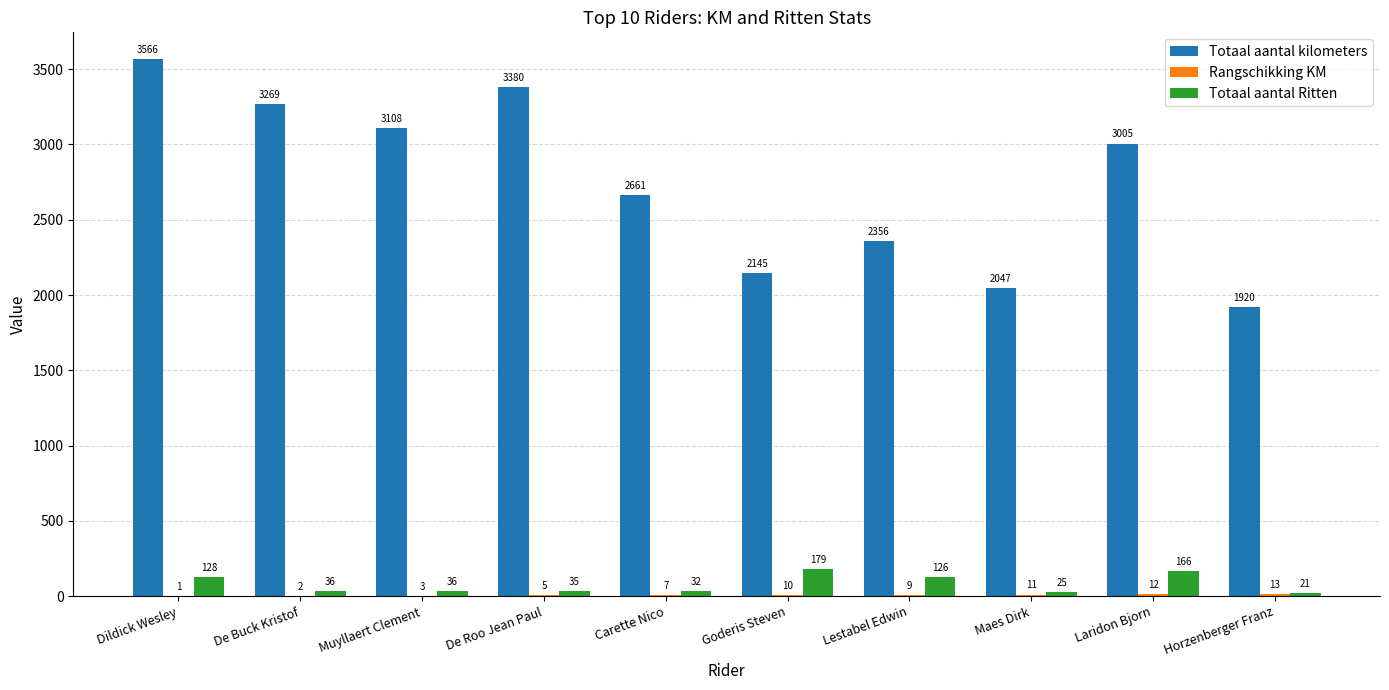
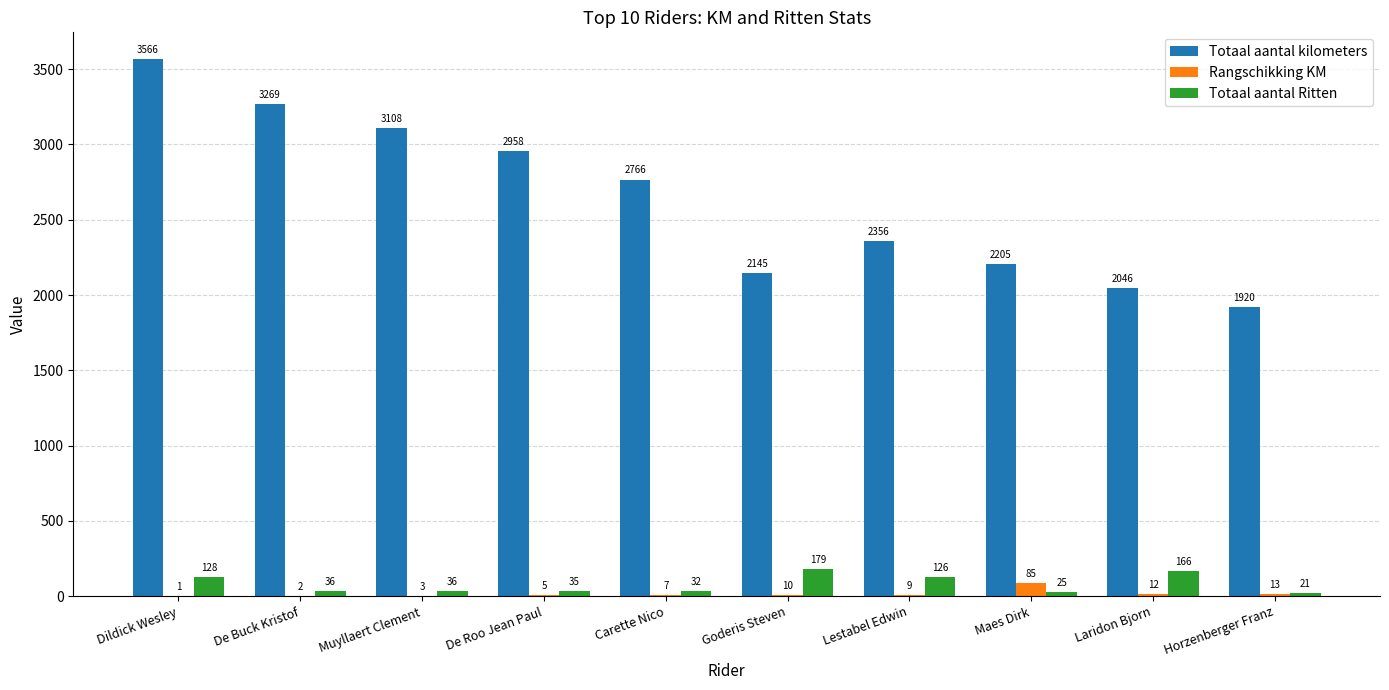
  {
    "Totaal aantal kilometers": {
      "Dildick Wesley": 3566,
      "De Buck Kristof": 3269,
      "Muyllaert Clement": 3108,
-     "De Roo Jean Paul": 3380,
-     "Carette Nico": 2661,
+     "De Roo Jean Paul": 2958,
+     "Carette Nico": 2766,
      "Goderis Steven": 2145,
      "Lestabel Edwin": 2356,
-     "Maes Dirk": 2047,
-     "Laridon Bjorn": 3005,
+     "Maes Dirk": 2205,
+     "Laridon Bjorn": 2046,
      "Horzenberger Franz": 1920
    },
    "Rangschikking KM": {
      "Dildick Wesley": 1,
      "De Buck Kristof": 2,
      "Muyllaert Clement": 3,
      "De Roo Jean Paul": 5,
      "Carette Nico": 7,
      "Goderis Steven": 10,
      "Lestabel Edwin": 9,
-     "Maes Dirk": 11,
+     "Maes Dirk": 85,
      "Laridon Bjorn": 12,
      "Horzenberger Franz": 13
    },
    "Totaal aantal Ritten": {
      "Dildick Wesley": 128,
      "De Buck Kristof": 36,
      "Muyllaert Clement": 36,
      "De Roo Jean Paul": 35,
      "Carette Nico": 32,
      "Goderis Steven": 179,
      "Lestabel Edwin": 126,
      "Maes Dirk": 25,
      "Laridon Bjorn": 166,
      "Horzenberger Franz": 21
    }
  }
